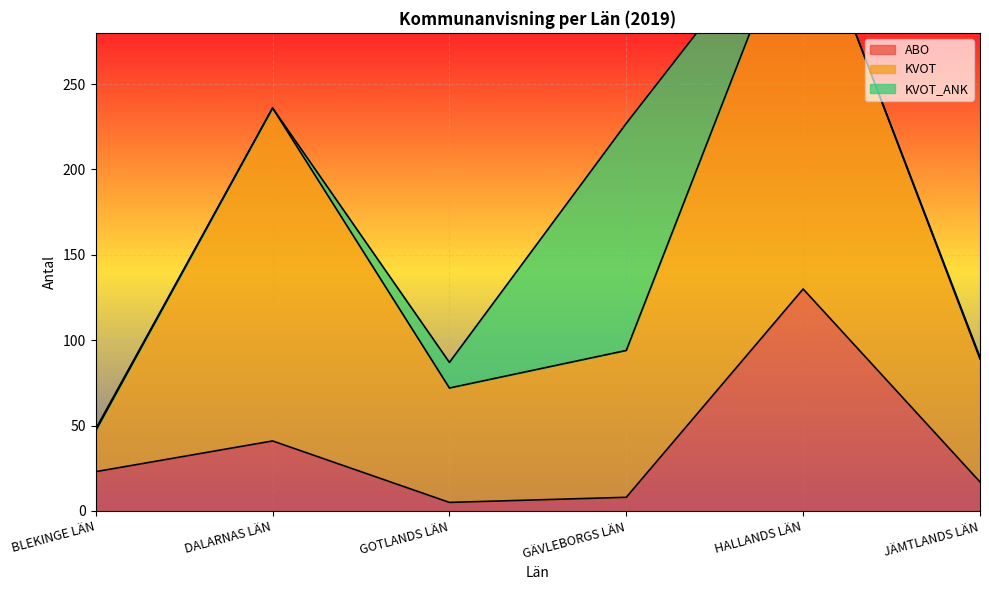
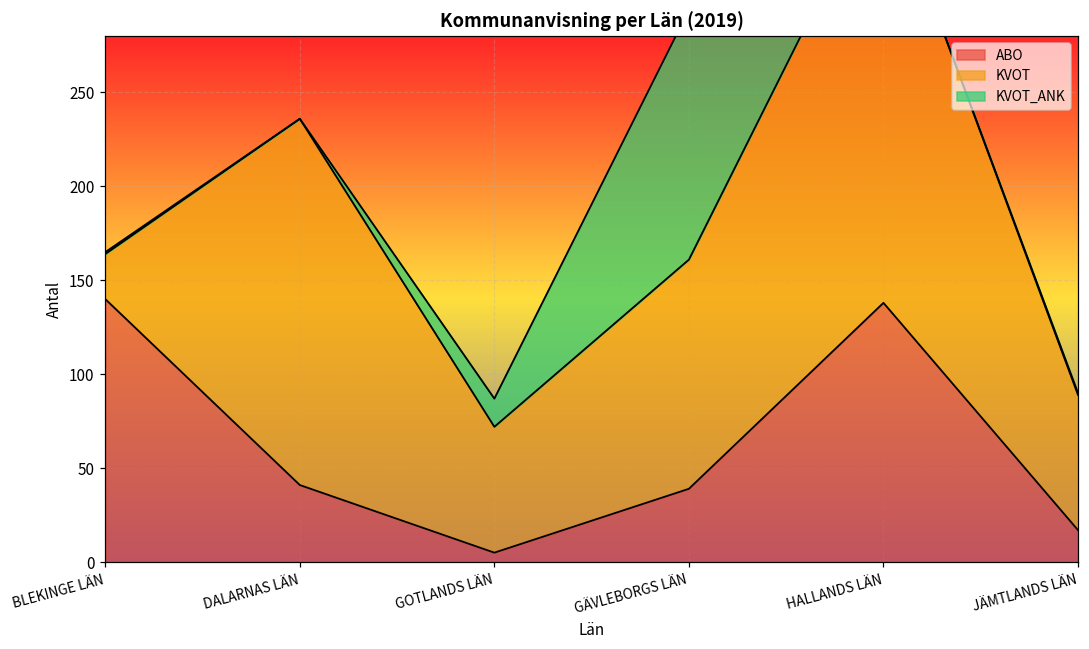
  {
    "ABO": {
-     "BLEKINGE LÄN": 23,
+     "BLEKINGE LÄN": 140,
      "DALARNAS LÄN": 41,
      "GOTLANDS LÄN": 5,
-     "GÄVLEBORGS LÄN": 8,
-     "HALLANDS LÄN": 130,
+     "GÄVLEBORGS LÄN": 39,
+     "HALLANDS LÄN": 138,
      "JÄMTLANDS LÄN": 17
    },
    "KVOT": {
      "GOTLANDS LÄN": 67,
-     "GÄVLEBORGS LÄN": 86
+     "GÄVLEBORGS LÄN": 122
    },
    "KVOT_ANK": {
      "GOTLANDS LÄN": 15
    }
  }
